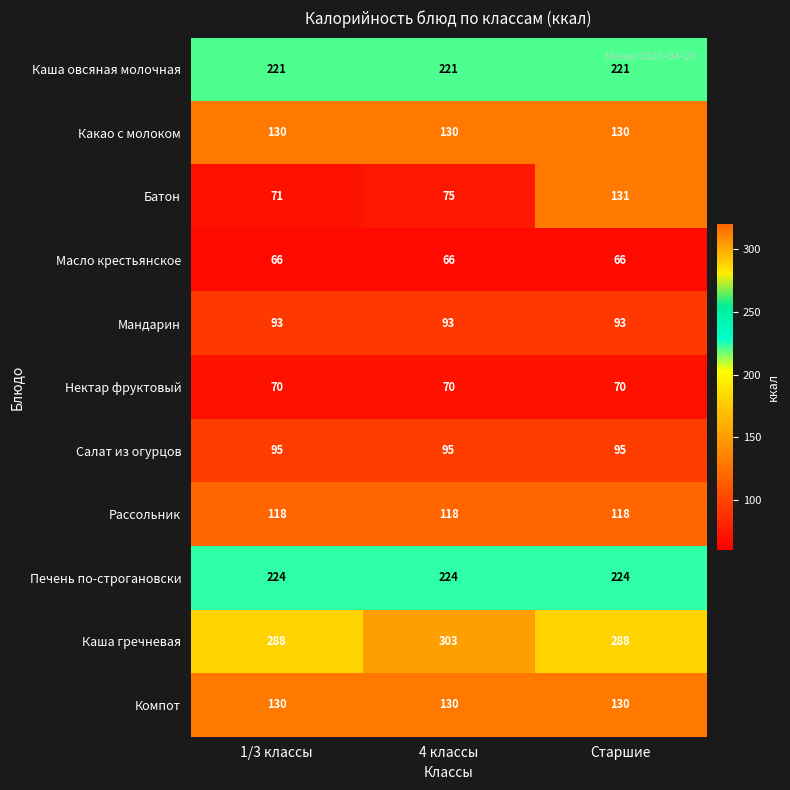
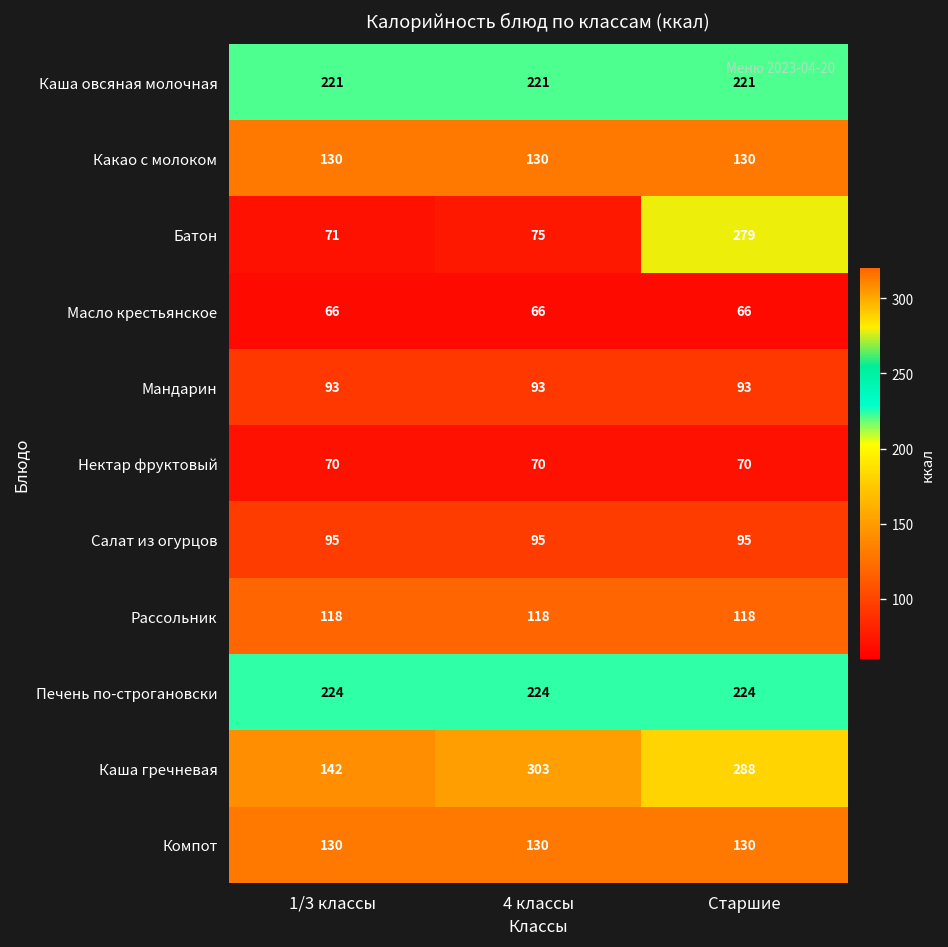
  {
    "Каша овсяная молочная": {
      "1/3 классы": 221,
      "4 классы": 221
    },
    "Какао с молоком": {
      "1/3 классы": 130,
      "4 классы": 130,
      "Старшие": 130
    },
    "Батон": {
      "1/3 классы": 71,
      "4 классы": 75,
-     "Старшие": 131
+     "Старшие": 279
    },
    "Масло крестьянское": {
      "1/3 классы": 66,
      "4 классы": 66,
      "Старшие": 66
    },
    "Мандарин": {
      "1/3 классы": 93,
      "4 классы": 93,
      "Старшие": 93
    },
    "Нектар фруктовый": {
      "1/3 классы": 70,
      "4 классы": 70,
      "Старшие": 70
    },
    "Салат из огурцов": {
      "1/3 классы": 95,
      "4 классы": 95,
      "Старшие": 95
    },
    "Рассольник": {
      "1/3 классы": 118,
      "4 классы": 118,
      "Старшие": 118
    },
    "Печень по-строгановски": {
      "1/3 классы": 224,
      "4 классы": 224,
      "Старшие": 224
    },
    "Каша гречневая": {
-     "1/3 классы": 288,
+     "1/3 классы": 142,
      "4 классы": 303,
      "Старшие": 288
    },
    "Компот": {
      "1/3 классы": 130,
      "4 классы": 130,
      "Старшие": 130
    }
  }
